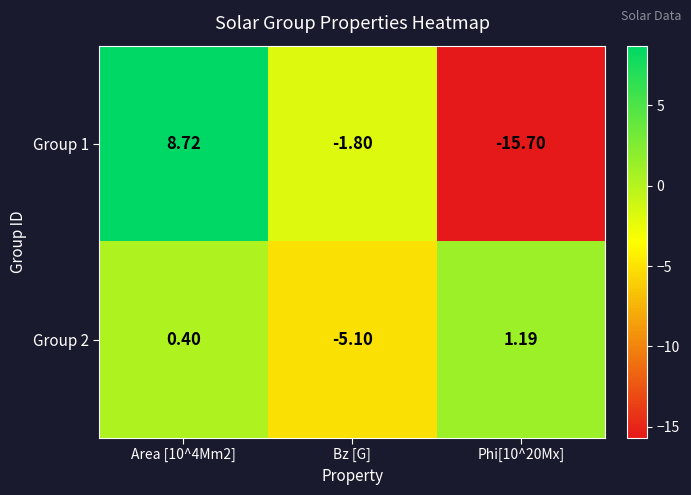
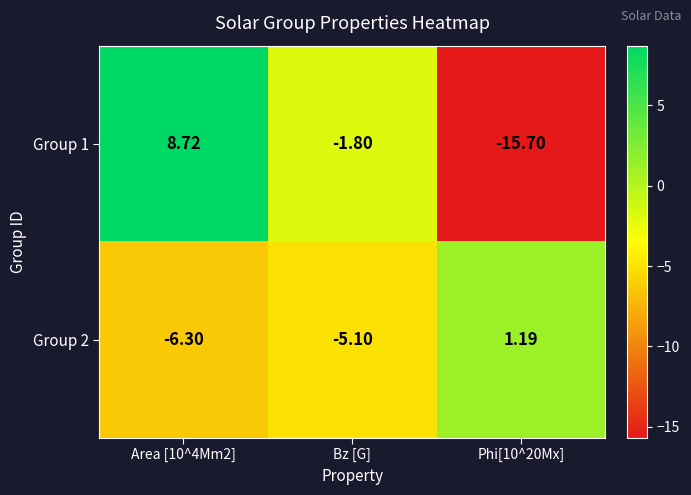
  {
    "Group 1": {
      "Area [10^4Mm2]": 8.72,
      "Bz [G]": -1.80,
      "Phi[10^20Mx]": -15.70
    },
    "Group 2": {
-     "Area [10^4Mm2]": 0.40,
+     "Area [10^4Mm2]": -6.30,
      "Bz [G]": -5.10,
      "Phi[10^20Mx]": 1.19
    }
  }
